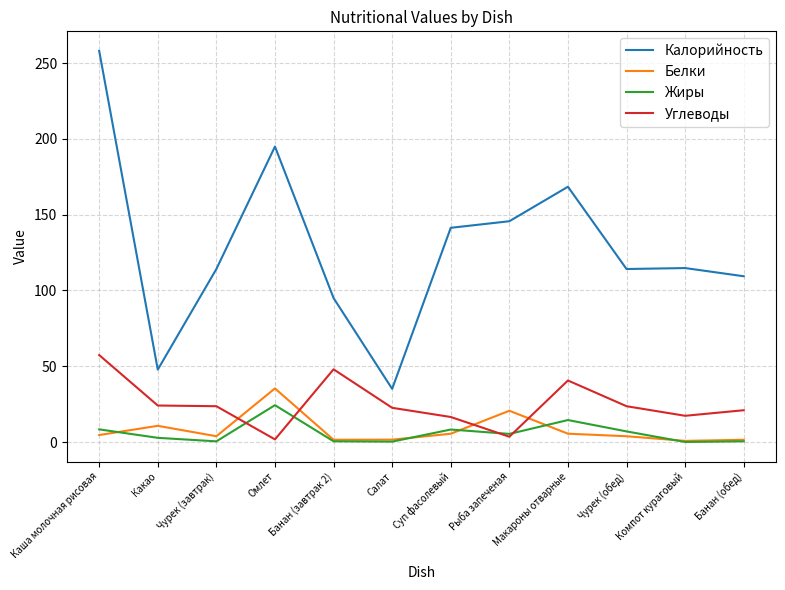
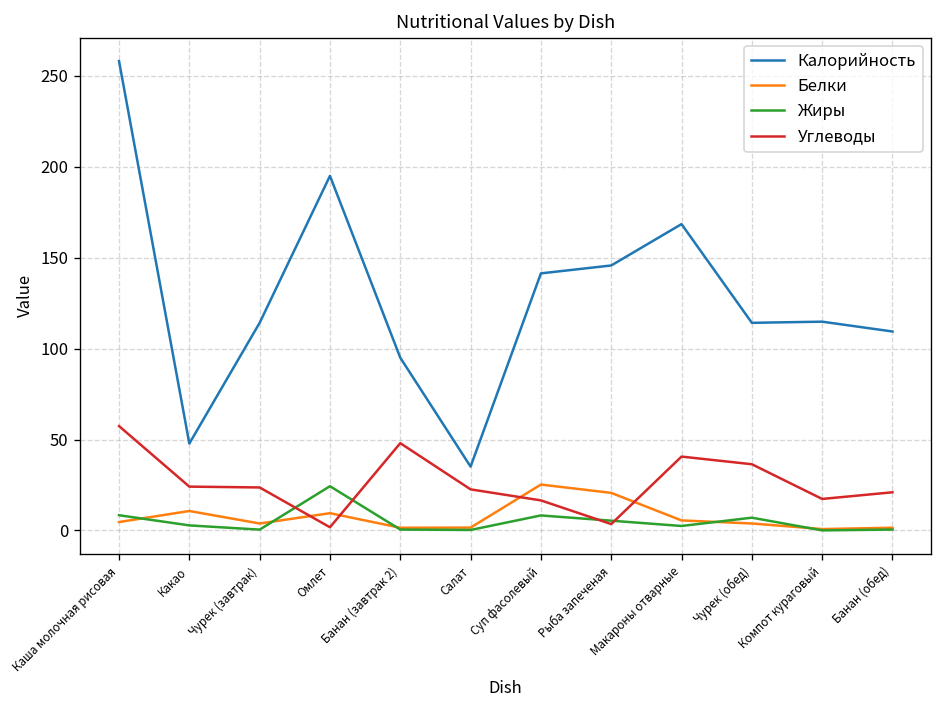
  {
    "Калорийность": {
      "Каша молочная рисовая": 258,
      "Какао": 48,
      "Чурек (завтрак)": 114,
      "Омлет": 195,
      "Банан (завтрак 2)": 95,
      "Салат": 35,
      "Суп фасолевый": 141,
      "Рыба запеченая": 146,
      "Макароны отварные": 168,
      "Чурек (обед)": 114,
      "Компот кураговый": 115,
      "Банан (обед)": 109
    },
    "Белки": {
      "Каша молочная рисовая": 5,
      "Какао": 11,
      "Чурек (завтрак)": 4,
-     "Омлет": 35,
-     "Суп фасолевый": 5,
+     "Омлет": 10,
+     "Суп фасолевый": 25,
      "Рыба запеченая": 21,
      "Макароны отварные": 6,
      "Чурек (обед)": 4
    },
    "Жиры": {
      "Каша молочная рисовая": 8,
      "Какао": 3,
      "Чурек (завтрак)": 0,
      "Омлет": 24,
      "Суп фасолевый": 8,
      "Рыба запеченая": 5,
-     "Макароны отварные": 15,
+     "Макароны отварные": 2,
      "Чурек (обед)": 7
    },
    "Углеводы": {
      "Каша молочная рисовая": 57,
      "Какао": 24,
      "Чурек (завтрак)": 24,
      "Омлет": 2,
      "Банан (завтрак 2)": 48,
      "Салат": 23,
      "Суп фасолевый": 17,
      "Рыба запеченая": 4,
      "Макароны отварные": 41,
-     "Чурек (обед)": 24,
+     "Чурек (обед)": 36,
      "Компот кураговый": 17,
      "Банан (обед)": 21
    }
  }
